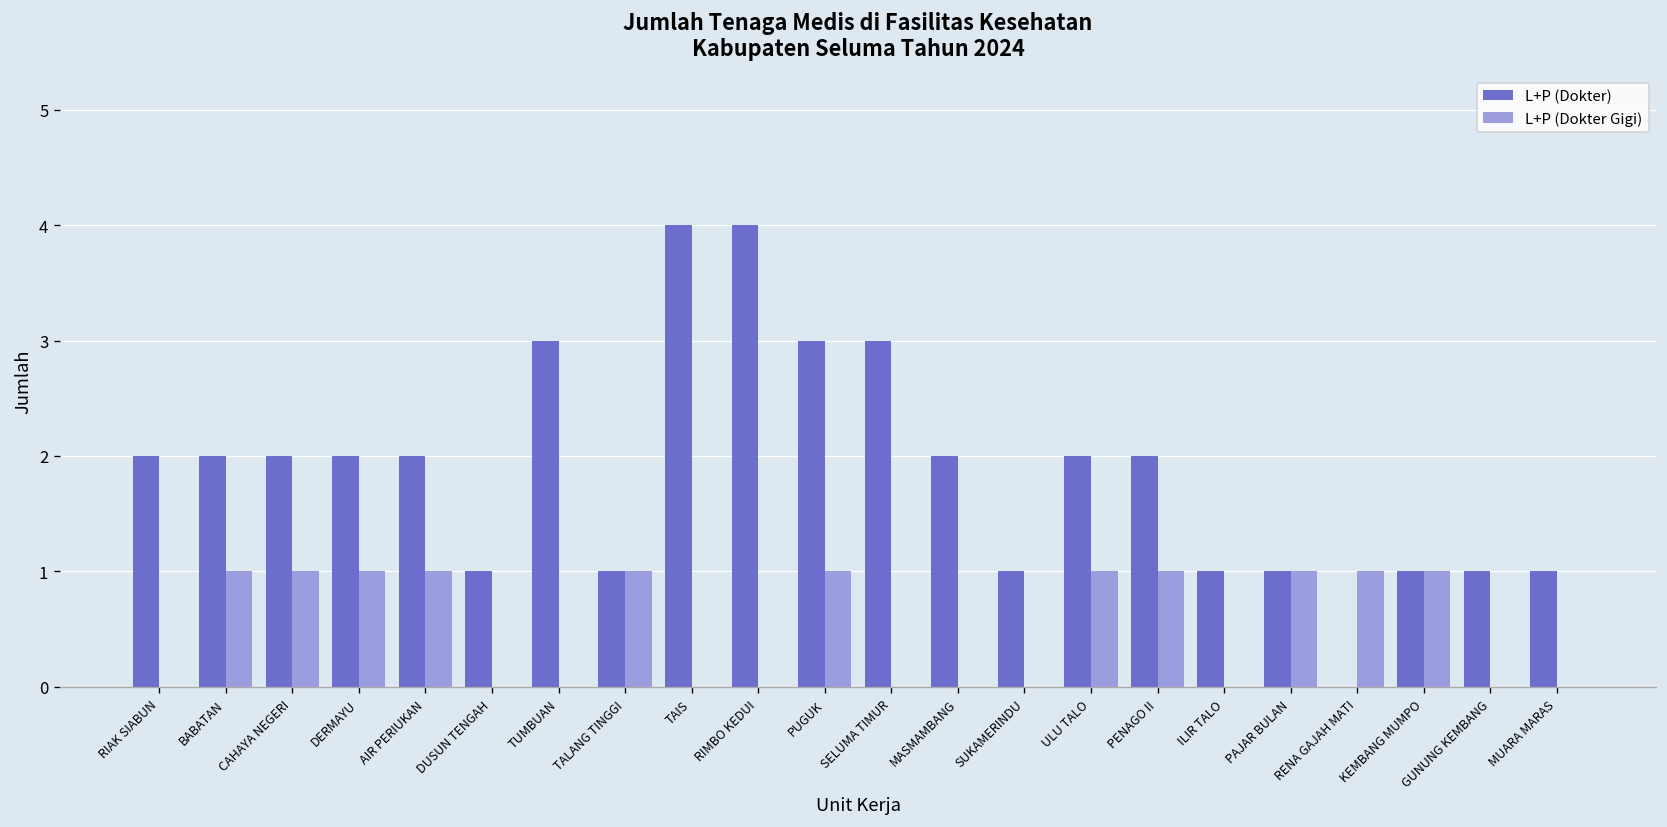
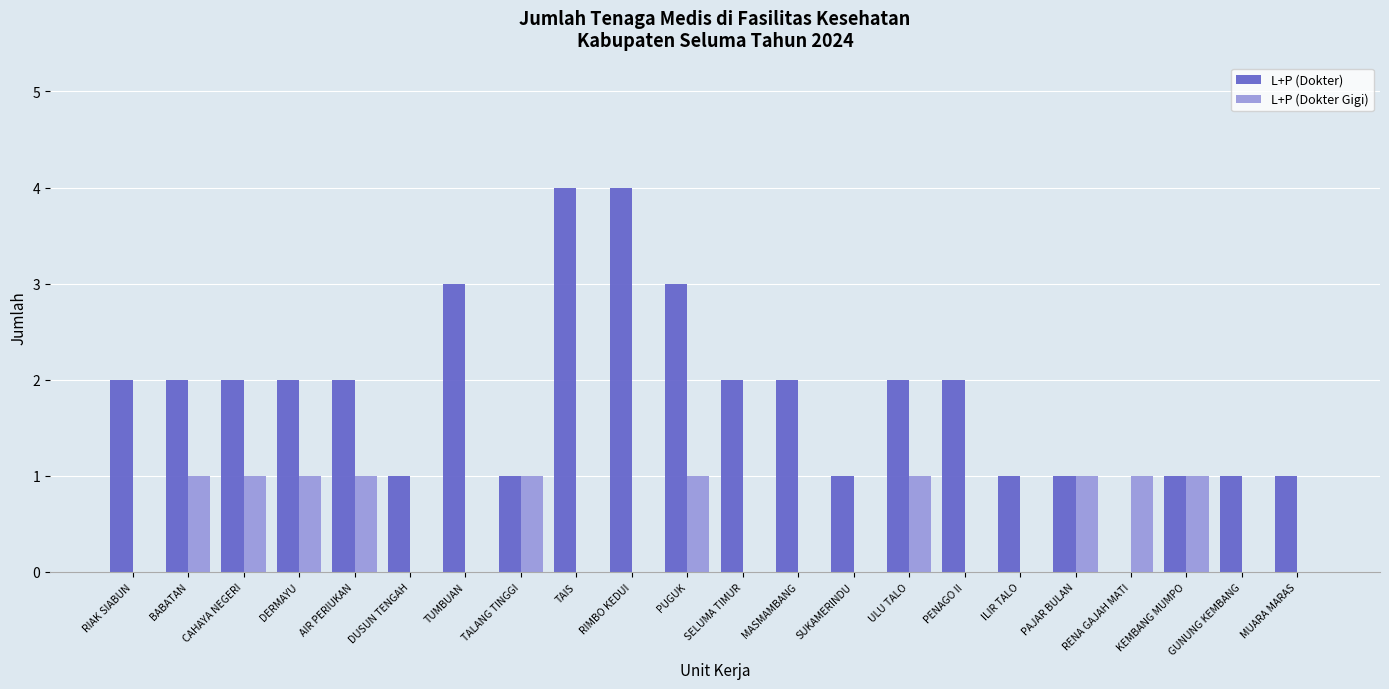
  {
    "L+P (Dokter)": {
      "RIAK SIABUN": 2,
      "BABATAN": 2,
      "CAHAYA NEGERI": 2,
      "DERMAYU": 2,
      "AIR PERIUKAN": 2,
      "DUSUN TENGAH": 1,
      "TUMBUAN": 3,
      "TALANG TINGGI": 1,
      "TAIS": 4,
      "RIMBO KEDUI": 4,
      "PUGUK": 3,
-     "SELUMA TIMUR": 3,
+     "SELUMA TIMUR": 2,
      "MASMAMBANG": 2,
      "SUKAMERINDU": 1,
      "ULU TALO": 2,
      "PENAGO II": 2,
      "ILIR TALO": 1,
      "PAJAR BULAN": 1,
      "RENA GAJAH MATI": 0,
      "KEMBANG MUMPO": 1,
      "GUNUNG KEMBANG": 1,
      "MUARA MARAS": 1
    },
    "L+P (Dokter Gigi)": {
      "RIAK SIABUN": 0,
      "BABATAN": 1,
      "CAHAYA NEGERI": 1,
      "DERMAYU": 1,
      "AIR PERIUKAN": 1,
      "DUSUN TENGAH": 0,
      "TUMBUAN": 0,
      "TALANG TINGGI": 1,
      "TAIS": 0,
      "RIMBO KEDUI": 0,
      "PUGUK": 1,
      "SELUMA TIMUR": 0,
      "MASMAMBANG": 0,
      "SUKAMERINDU": 0,
      "ULU TALO": 1,
-     "PENAGO II": 1,
+     "PENAGO II": 0,
      "ILIR TALO": 0,
      "PAJAR BULAN": 1,
      "RENA GAJAH MATI": 1,
      "KEMBANG MUMPO": 1,
      "GUNUNG KEMBANG": 0,
      "MUARA MARAS": 0
    }
  }
